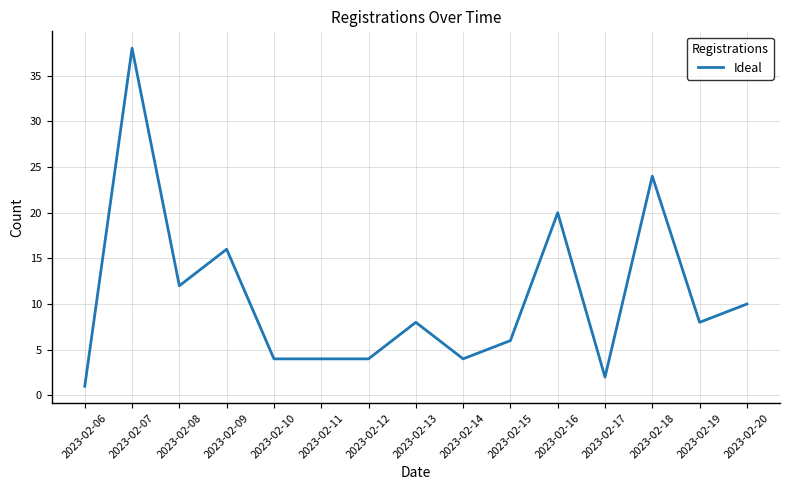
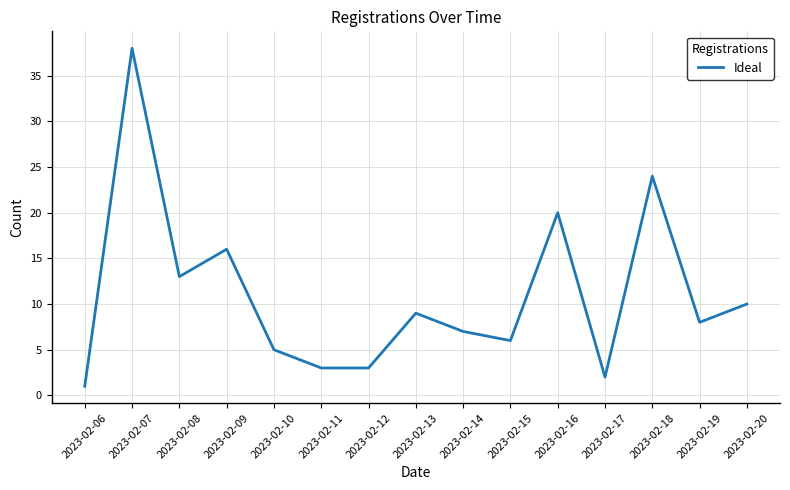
  {
    "2023-02-06": 1,
    "2023-02-07": 38,
-   "2023-02-08": 12,
+   "2023-02-08": 13,
    "2023-02-09": 16,
-   "2023-02-10": 4,
-   "2023-02-11": 4,
-   "2023-02-12": 4,
-   "2023-02-13": 8,
-   "2023-02-14": 4,
+   "2023-02-10": 5,
+   "2023-02-11": 3,
+   "2023-02-12": 3,
+   "2023-02-13": 9,
+   "2023-02-14": 7,
    "2023-02-15": 6,
    "2023-02-16": 20,
    "2023-02-17": 2,
    "2023-02-18": 24,
    "2023-02-19": 8,
    "2023-02-20": 10
  }
